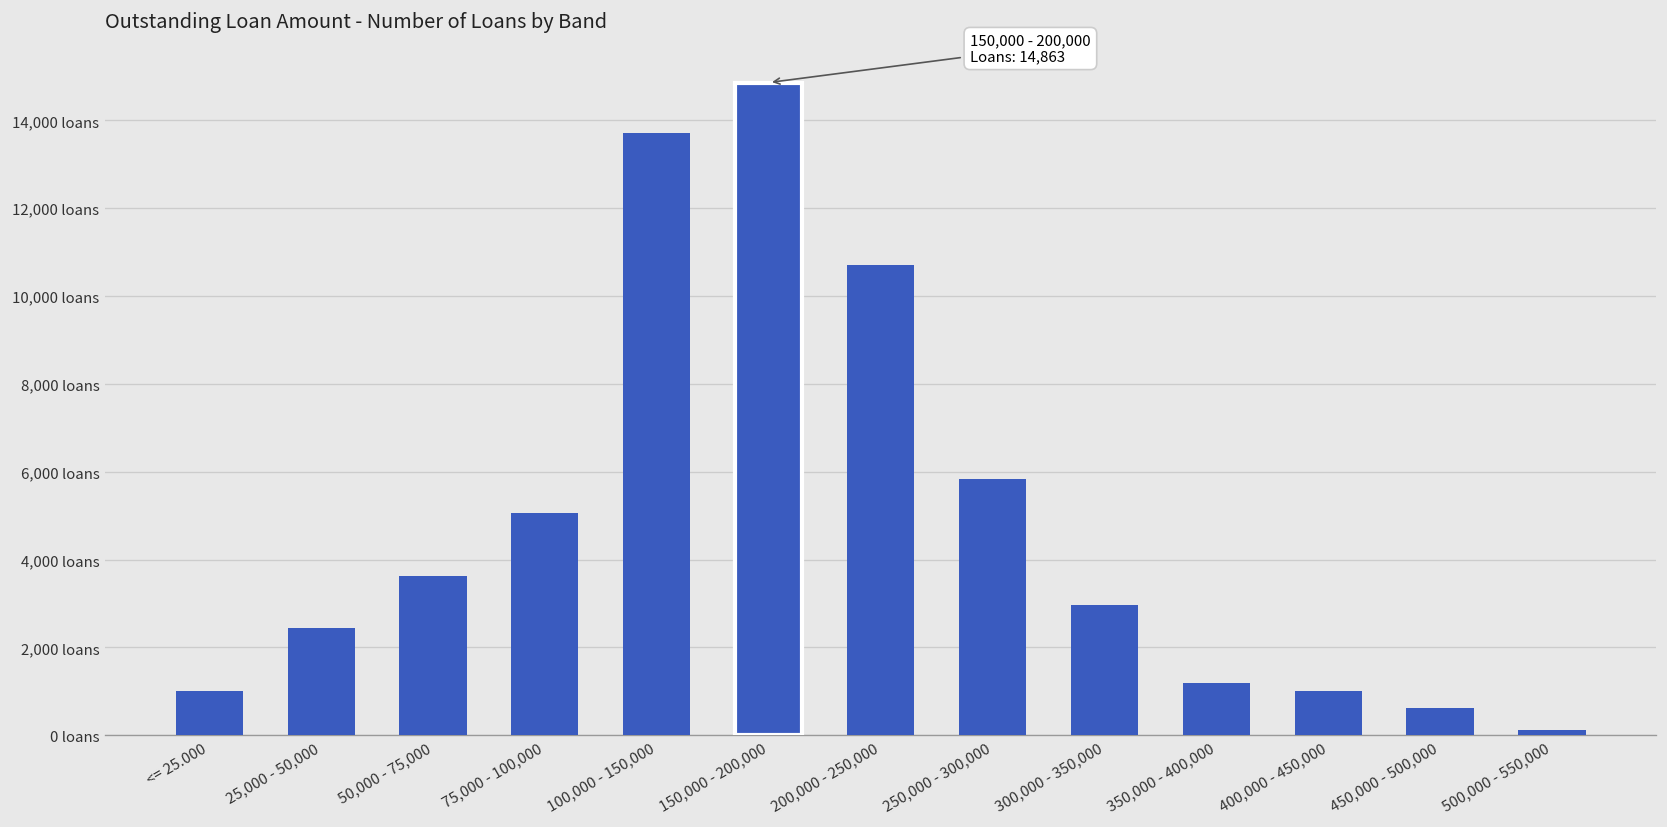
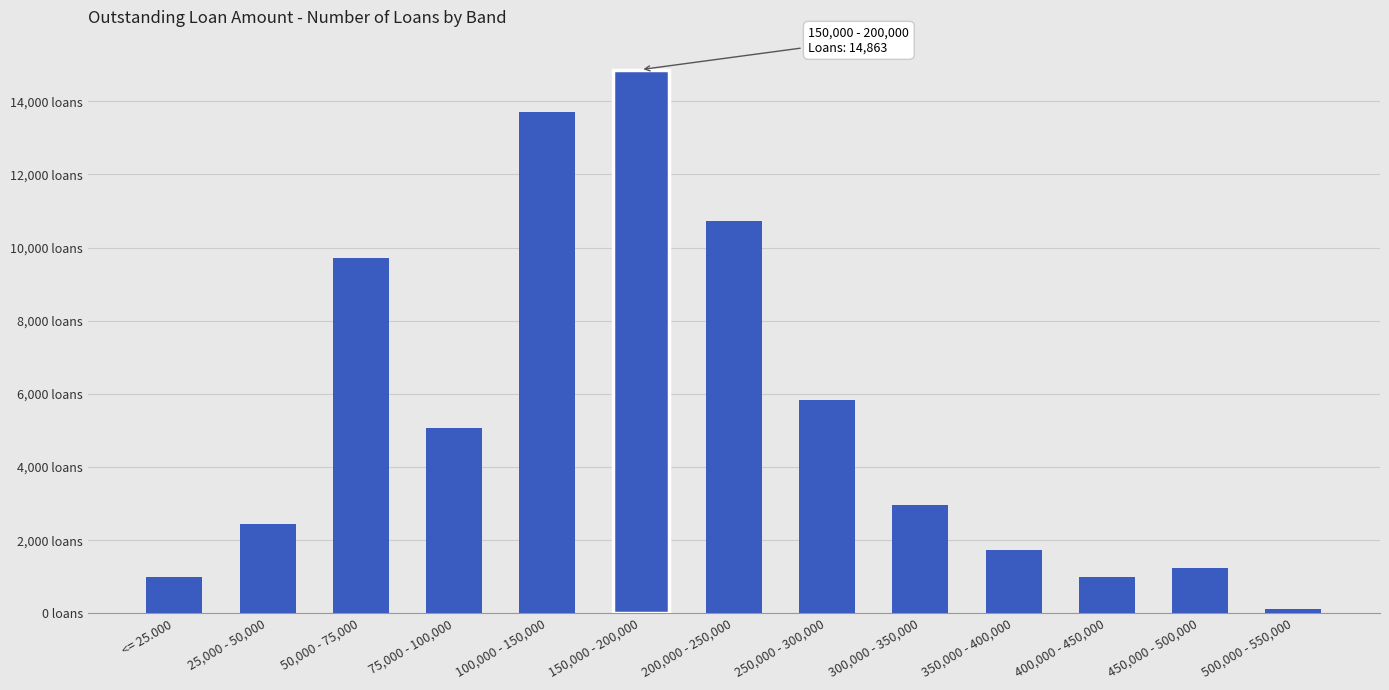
  {
    "<= 25.000": "1,000 loans",
    "25,000 - 50,000": "2,500 loans",
-   "50,000 - 75,000": "3,600 loans",
+   "50,000 - 75,000": "9,700 loans",
    "75,000 - 100,000": "5,100 loans",
    "100,000 - 150,000": "13,700 loans",
    "200,000 - 250,000": "10,700 loans",
    "250,000 - 300,000": "5,800 loans",
    "300,000 - 350,000": "3,000 loans",
-   "350,000 - 400,000": "1,200 loans",
+   "350,000 - 400,000": "1,700 loans",
    "400,000 - 450,000": "1,000 loans",
-   "450,000 - 500,000": "600 loans",
+   "450,000 - 500,000": "1,200 loans",
    "500,000 - 550,000": "100 loans"
  }
